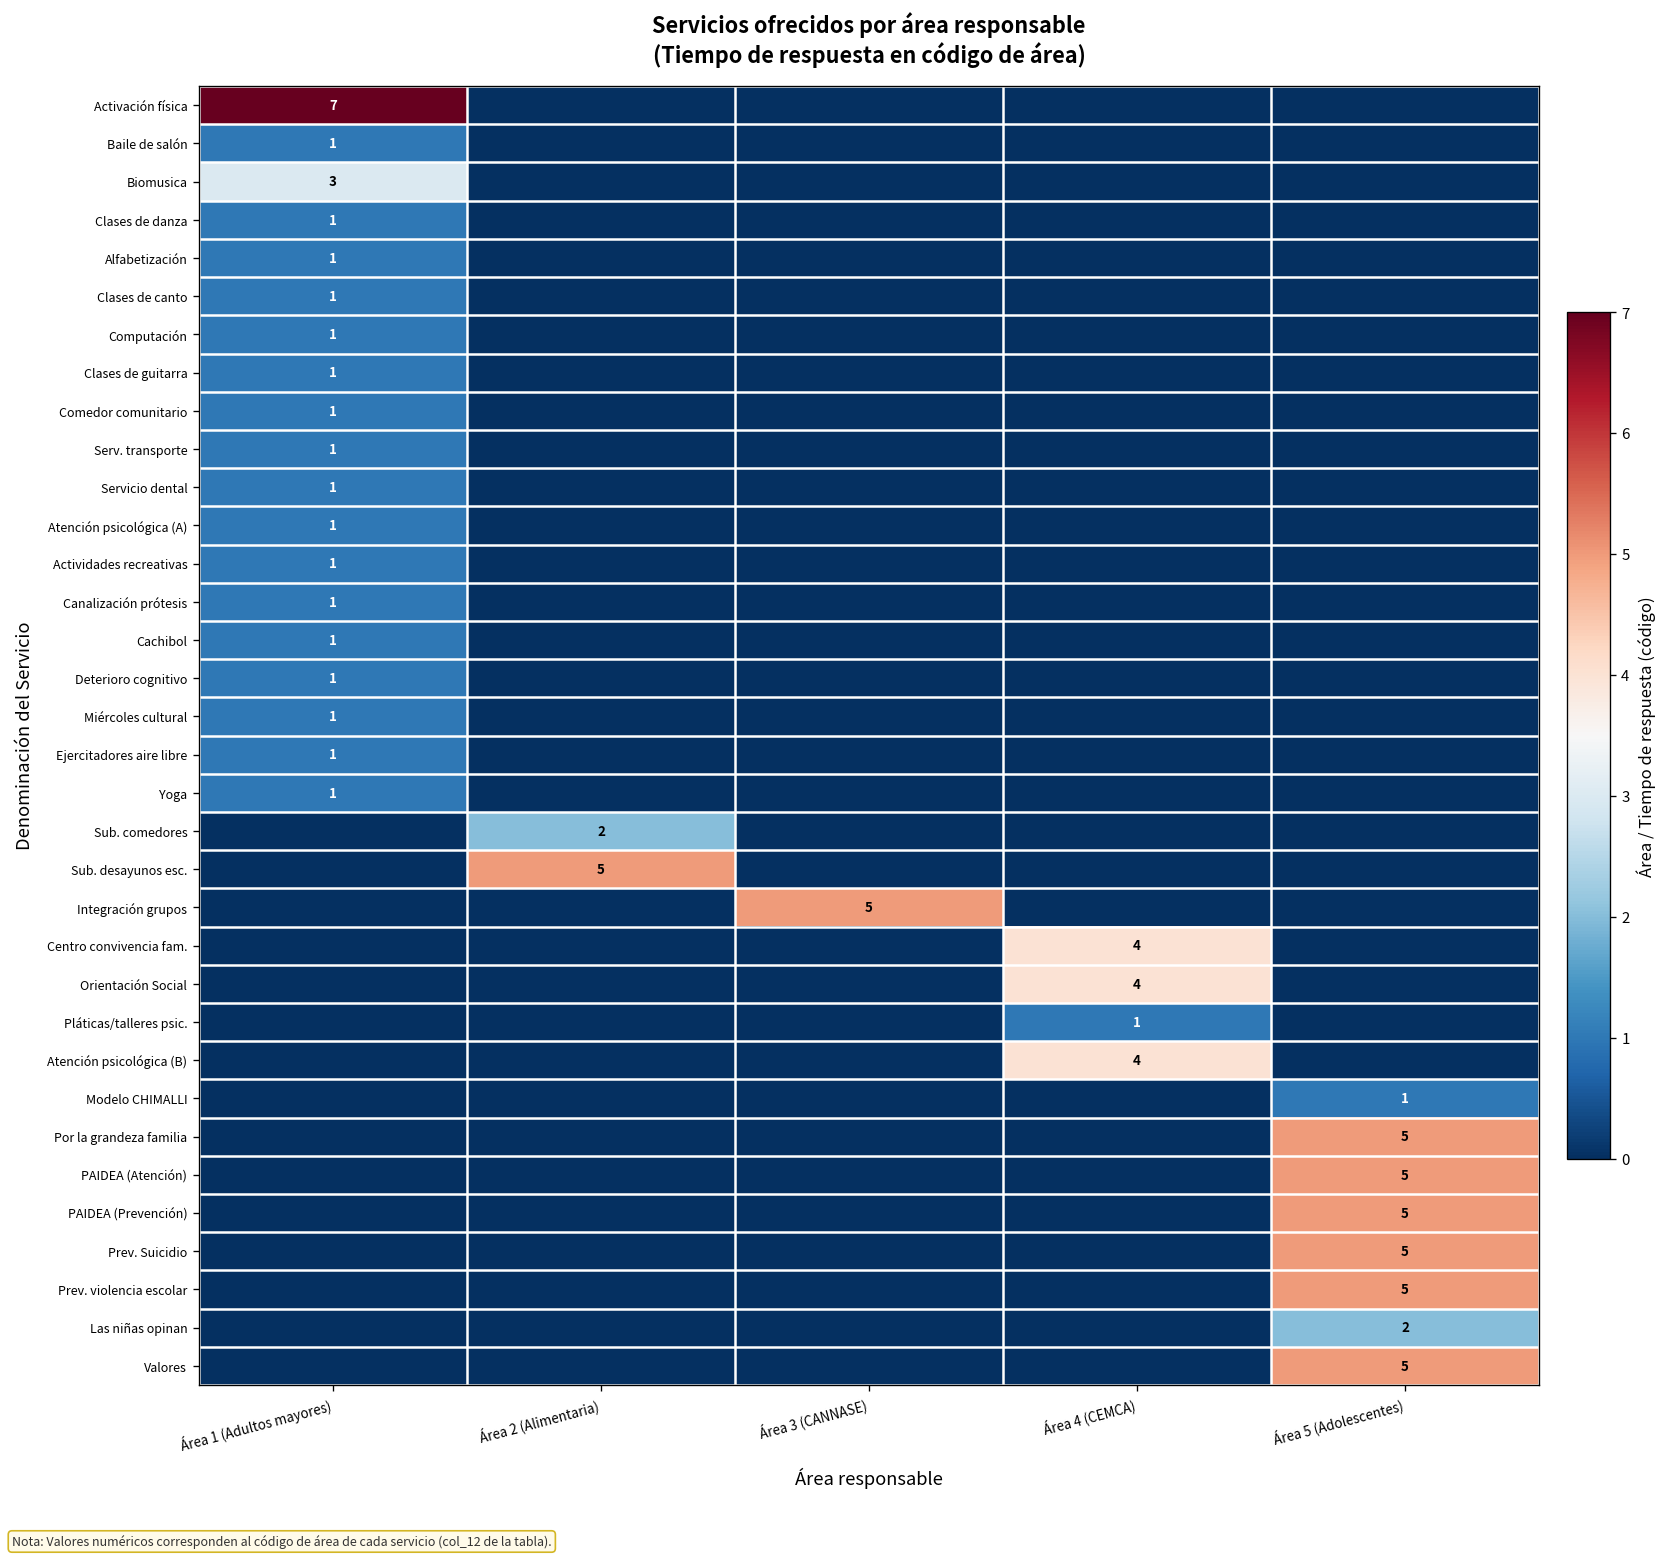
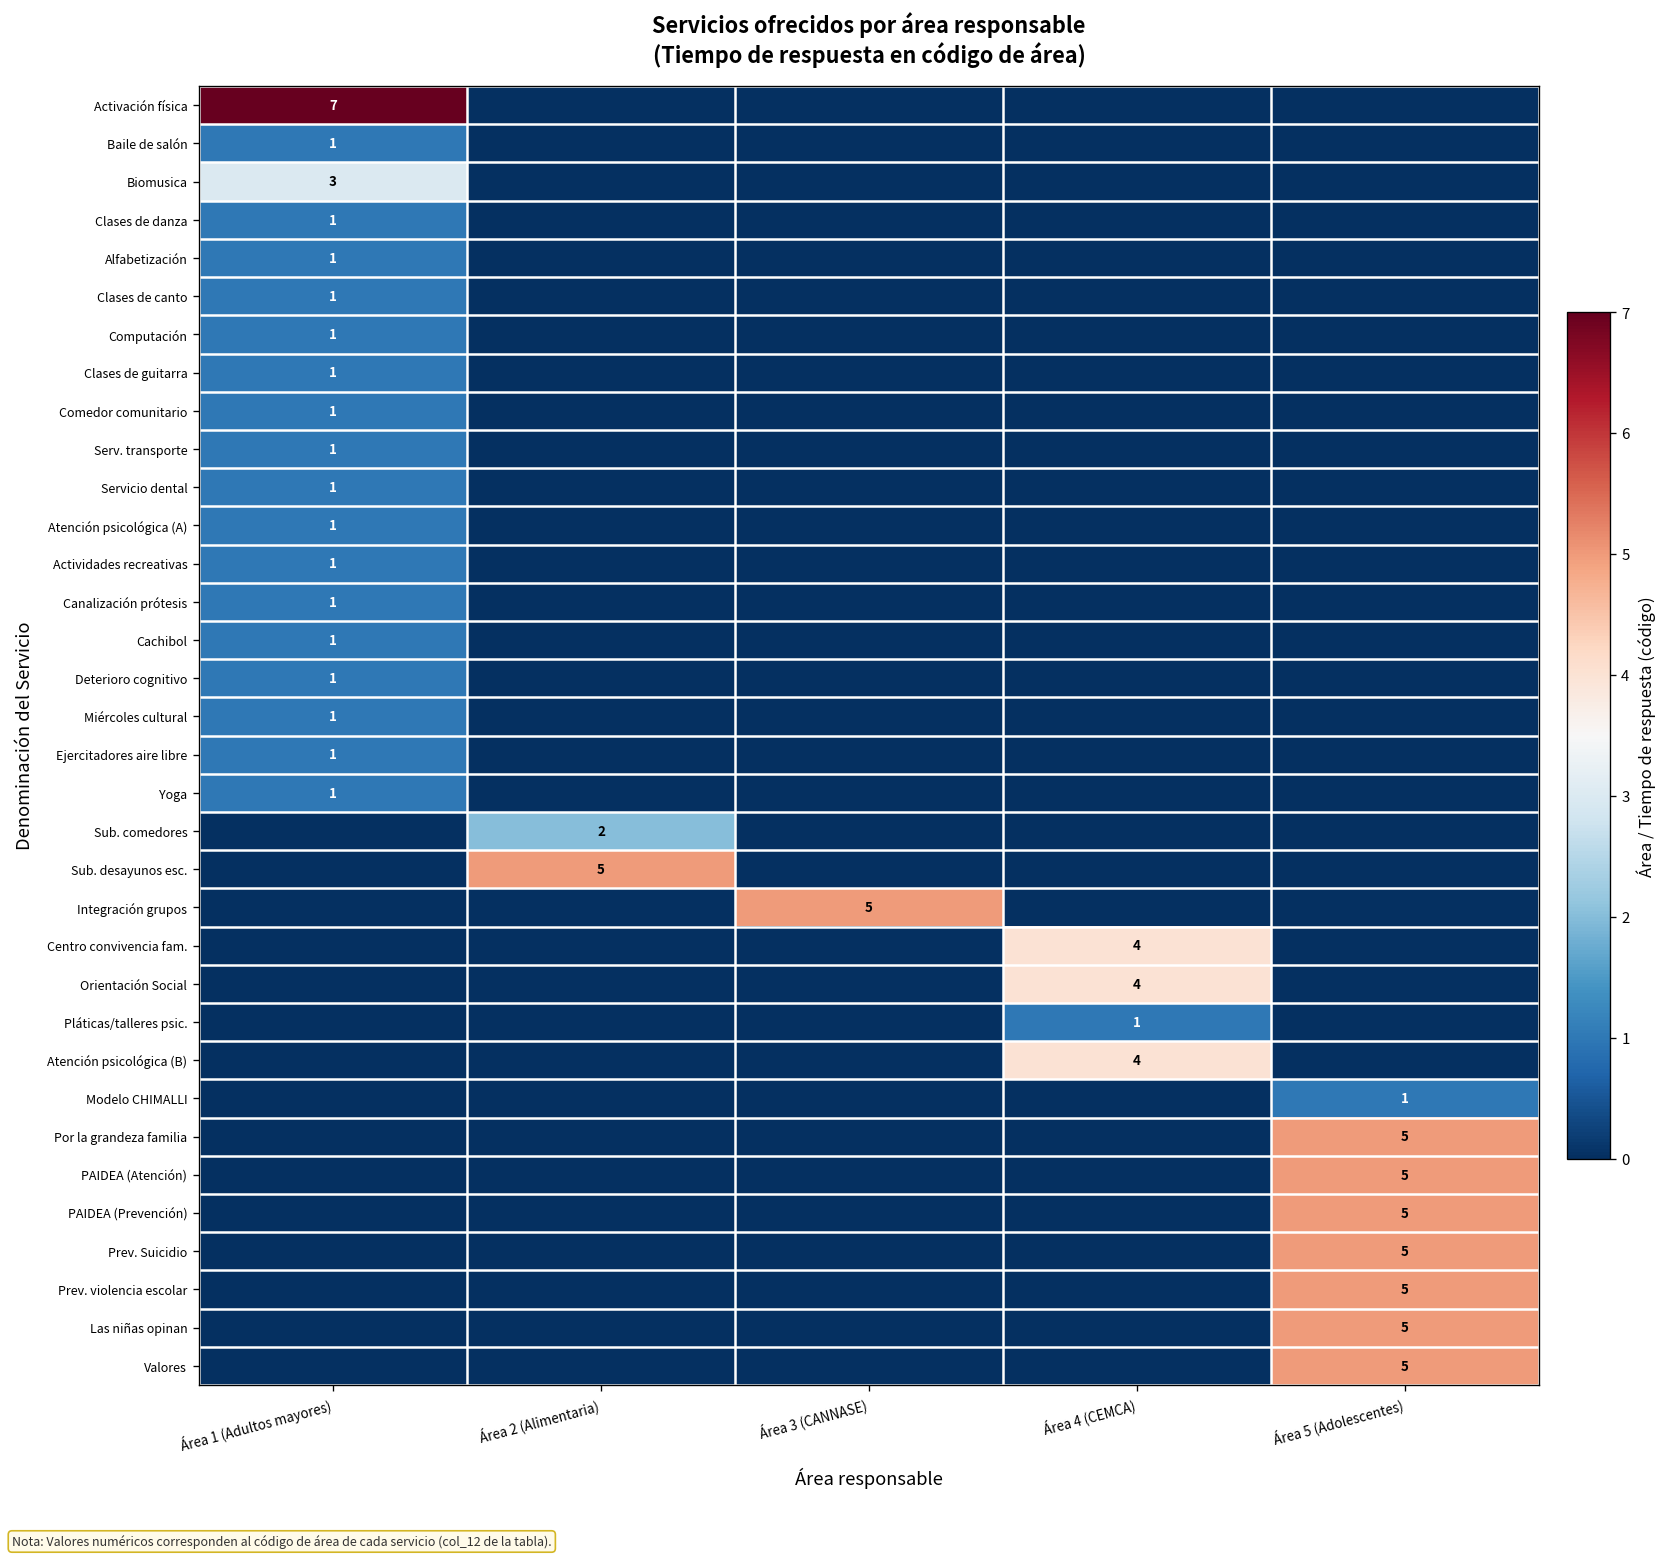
  {
    "Activación física": {
      "Área 1 (Adultos mayores)": 7
    },
    "Baile de salón": {
      "Área 1 (Adultos mayores)": 1
    },
    "Biomusica": {
      "Área 1 (Adultos mayores)": 3
    },
    "Clases de danza": {
      "Área 1 (Adultos mayores)": 1
    },
    "Alfabetización": {
      "Área 1 (Adultos mayores)": 1
    },
    "Clases de canto": {
      "Área 1 (Adultos mayores)": 1
    },
    "Computación": {
      "Área 1 (Adultos mayores)": 1
    },
    "Clases de guitarra": {
      "Área 1 (Adultos mayores)": 1
    },
    "Comedor comunitario": {
      "Área 1 (Adultos mayores)": 1
    },
    "Serv. transporte": {
      "Área 1 (Adultos mayores)": 1
    },
    "Servicio dental": {
      "Área 1 (Adultos mayores)": 1
    },
    "Atención psicológica (A)": {
      "Área 1 (Adultos mayores)": 1
    },
    "Actividades recreativas": {
      "Área 1 (Adultos mayores)": 1
    },
    "Canalización prótesis": {
      "Área 1 (Adultos mayores)": 1
    },
    "Cachibol": {
      "Área 1 (Adultos mayores)": 1
    },
    "Deterioro cognitivo": {
      "Área 1 (Adultos mayores)": 1
    },
    "Miércoles cultural": {
      "Área 1 (Adultos mayores)": 1
    },
    "Ejercitadores aire libre": {
      "Área 1 (Adultos mayores)": 1
    },
    "Yoga": {
      "Área 1 (Adultos mayores)": 1
    },
    "Sub. comedores": {
      "Área 2 (Alimentaria)": 2
    },
    "Sub. desayunos esc.": {
      "Área 2 (Alimentaria)": 5
    },
    "Integración grupos": {
      "Área 3 (CANNASE)": 5
    },
    "Centro convivencia fam.": {
      "Área 4 (CEMCA)": 4
    },
    "Orientación Social": {
      "Área 4 (CEMCA)": 4
    },
    "Pláticas/talleres psic.": {
      "Área 4 (CEMCA)": 1
    },
    "Atención psicológica (B)": {
      "Área 4 (CEMCA)": 4
    },
    "Modelo CHIMALLI": {
      "Área 5 (Adolescentes)": 1
    },
    "Por la grandeza familia": {
      "Área 5 (Adolescentes)": 5
    },
    "PAIDEA (Atención)": {
      "Área 5 (Adolescentes)": 5
    },
    "PAIDEA (Prevención)": {
      "Área 5 (Adolescentes)": 5
    },
    "Prev. Suicidio": {
      "Área 5 (Adolescentes)": 5
    },
    "Prev. violencia escolar": {
      "Área 5 (Adolescentes)": 5
    },
    "Las niñas opinan": {
-     "Área 5 (Adolescentes)": 2
+     "Área 5 (Adolescentes)": 5
    },
    "Valores": {
      "Área 5 (Adolescentes)": 5
    }
  }
